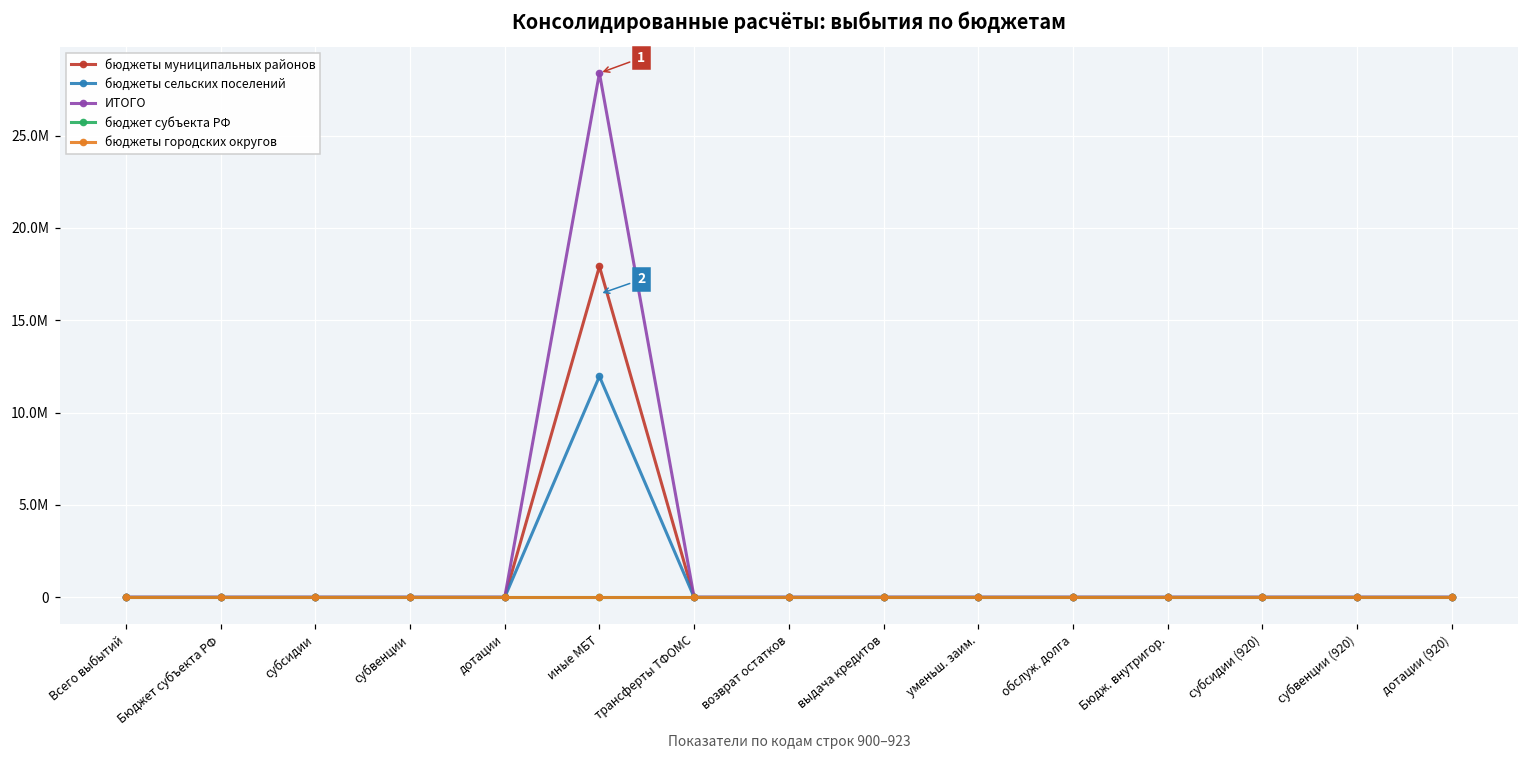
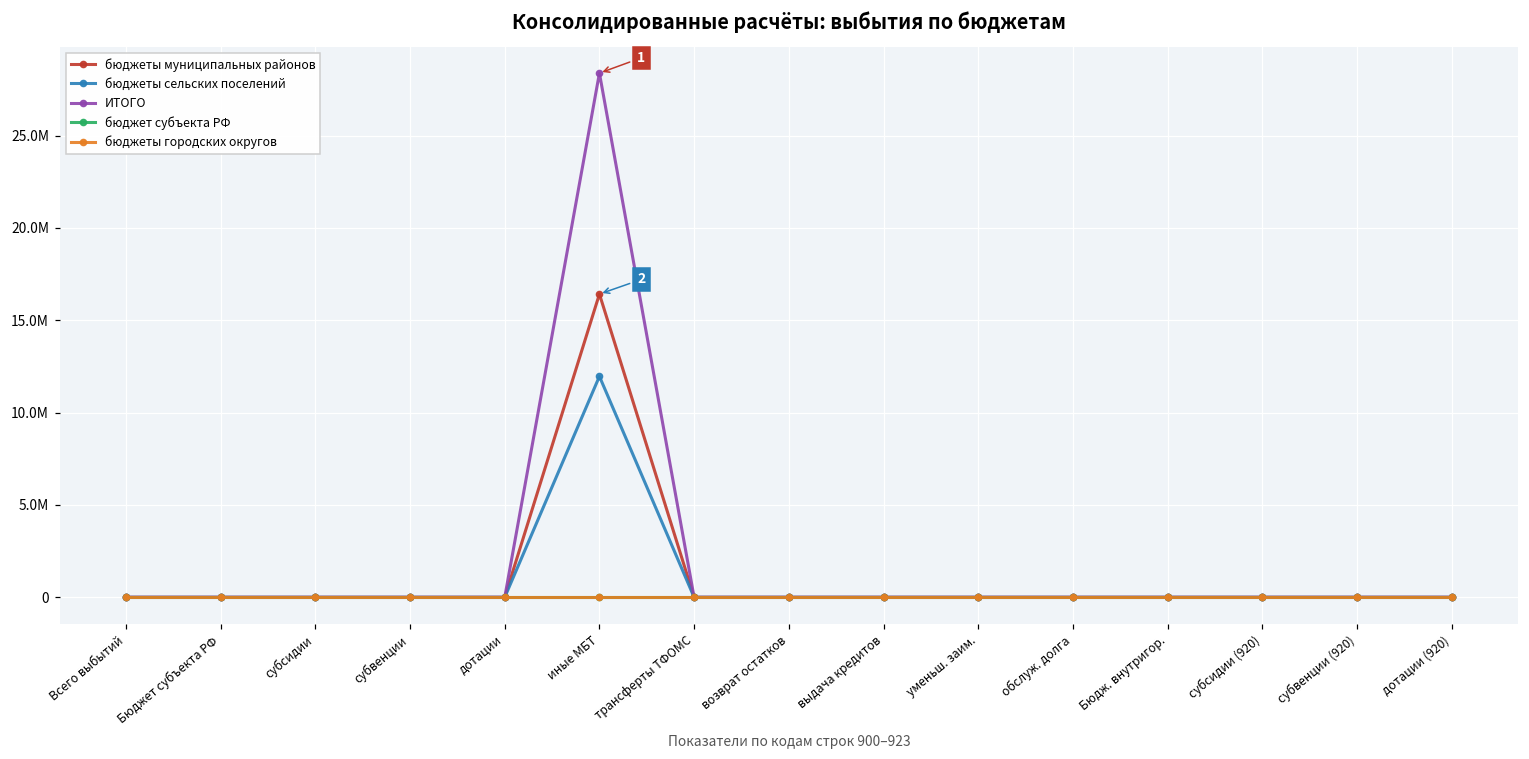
  {
    "бюджеты муниципальных районов": {
-     "иные МБТ": 17900000
+     "иные МБТ": 16400000
    },
    "бюджеты сельских поселений": {
      "иные МБТ": 12000000
    },
    "ИТОГО": {
      "иные МБТ": 28400000
    },
    "бюджеты городских округов": {
      "иные МБТ": 0
    }
  }
